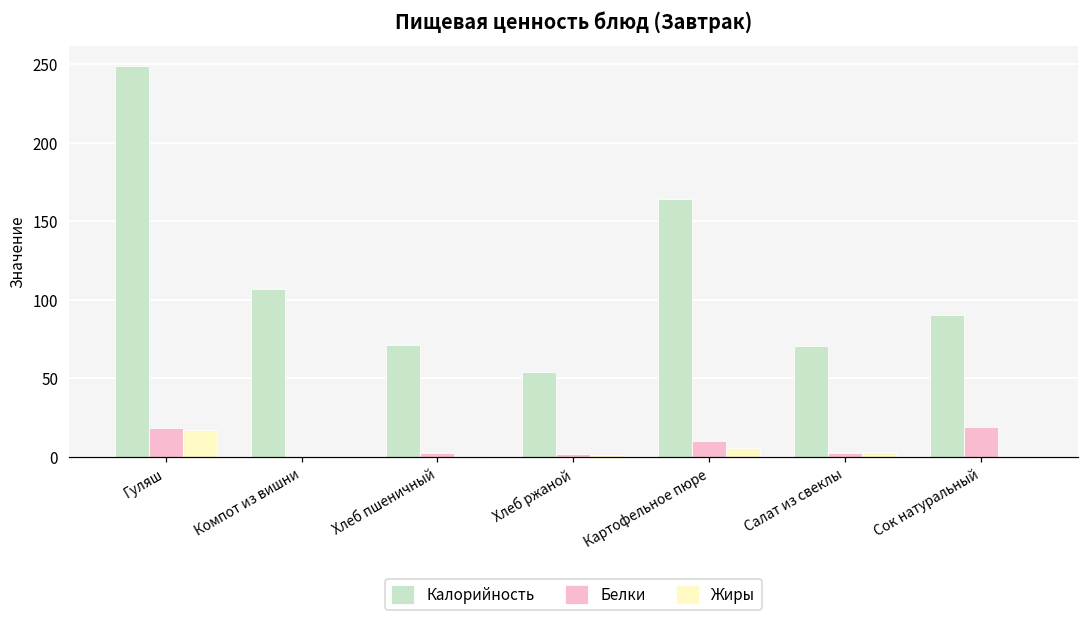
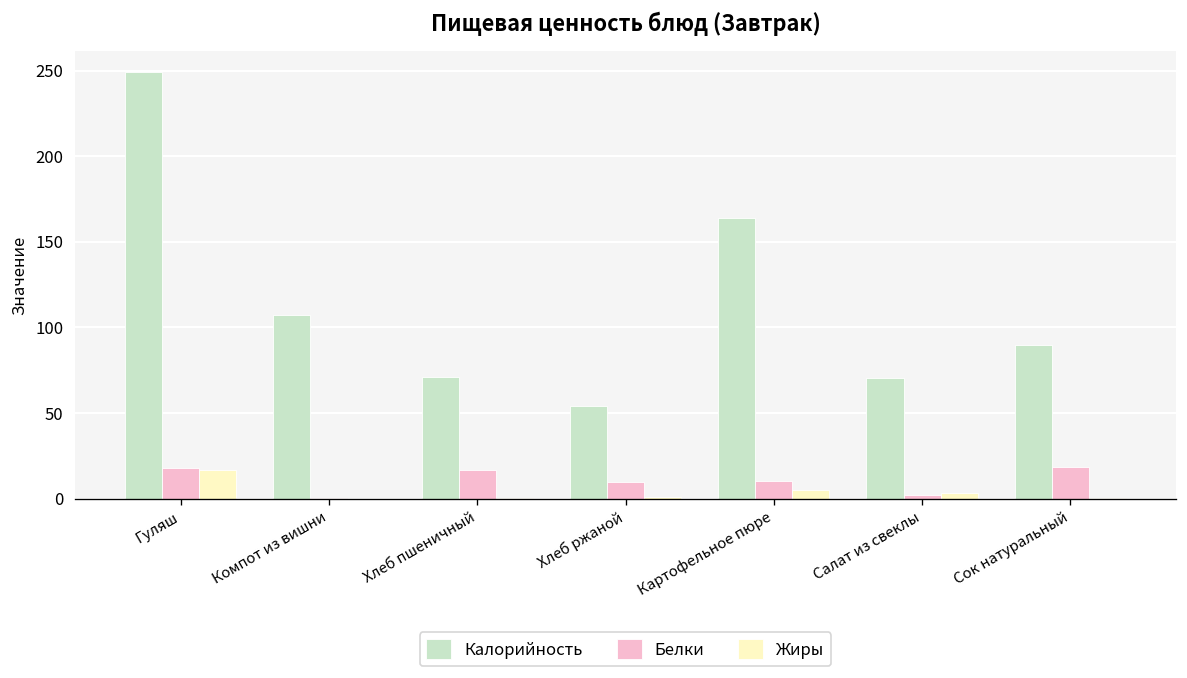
  {
    "Белки": {
      "Гуляш": 18,
-     "Хлеб пшеничный": 2,
-     "Хлеб ржаной": 2,
+     "Хлеб пшеничный": 17,
+     "Хлеб ржаной": 10,
      "Картофельное пюре": 10,
      "Салат из свеклы": 2,
      "Сок натуральный": 19
    }
  }
